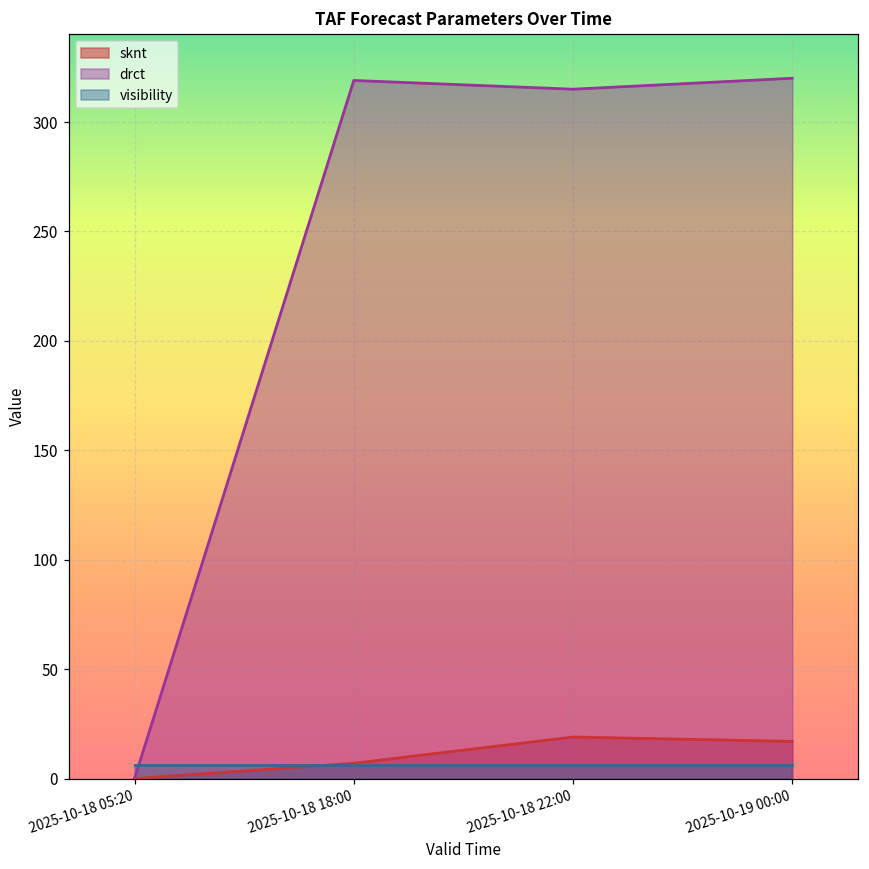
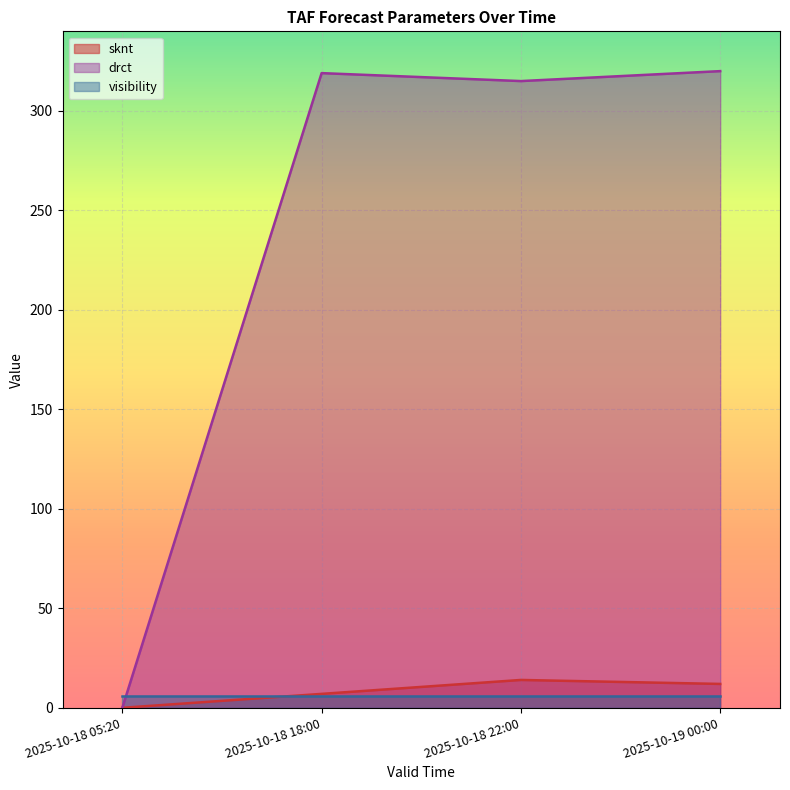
  {
    "sknt": {
-     "2025-10-18 22:00": 19,
-     "2025-10-19 00:00": 17
+     "2025-10-18 22:00": 14,
+     "2025-10-19 00:00": 12
    },
    "drct": {
      "2025-10-18 18:00": 319,
      "2025-10-18 22:00": 315,
      "2025-10-19 00:00": 320
    },
    "visibility": {
      "2025-10-18 05:20": 6,
      "2025-10-18 22:00": 6,
      "2025-10-19 00:00": 6
    }
  }
